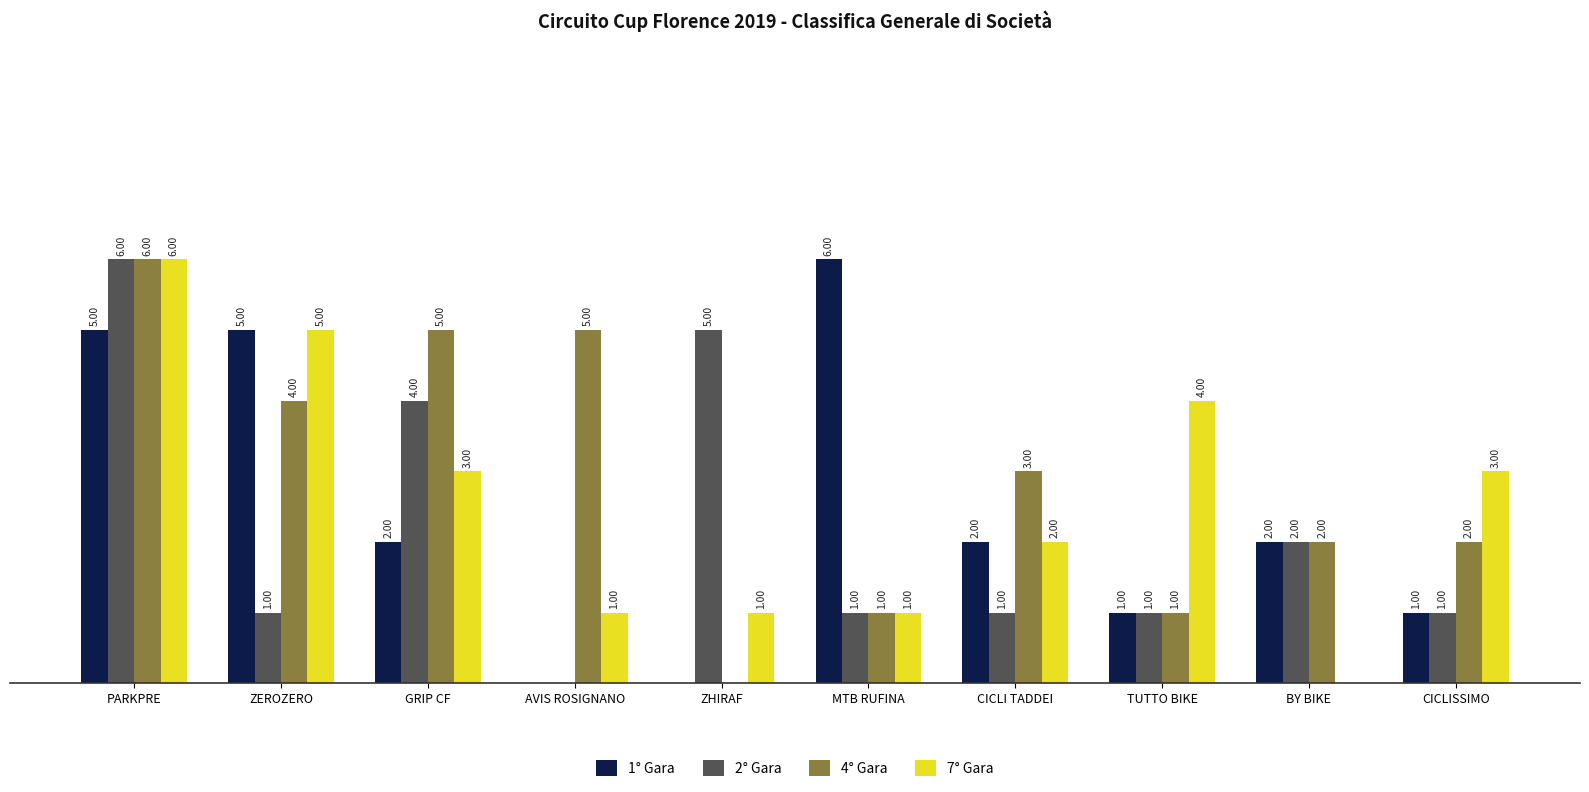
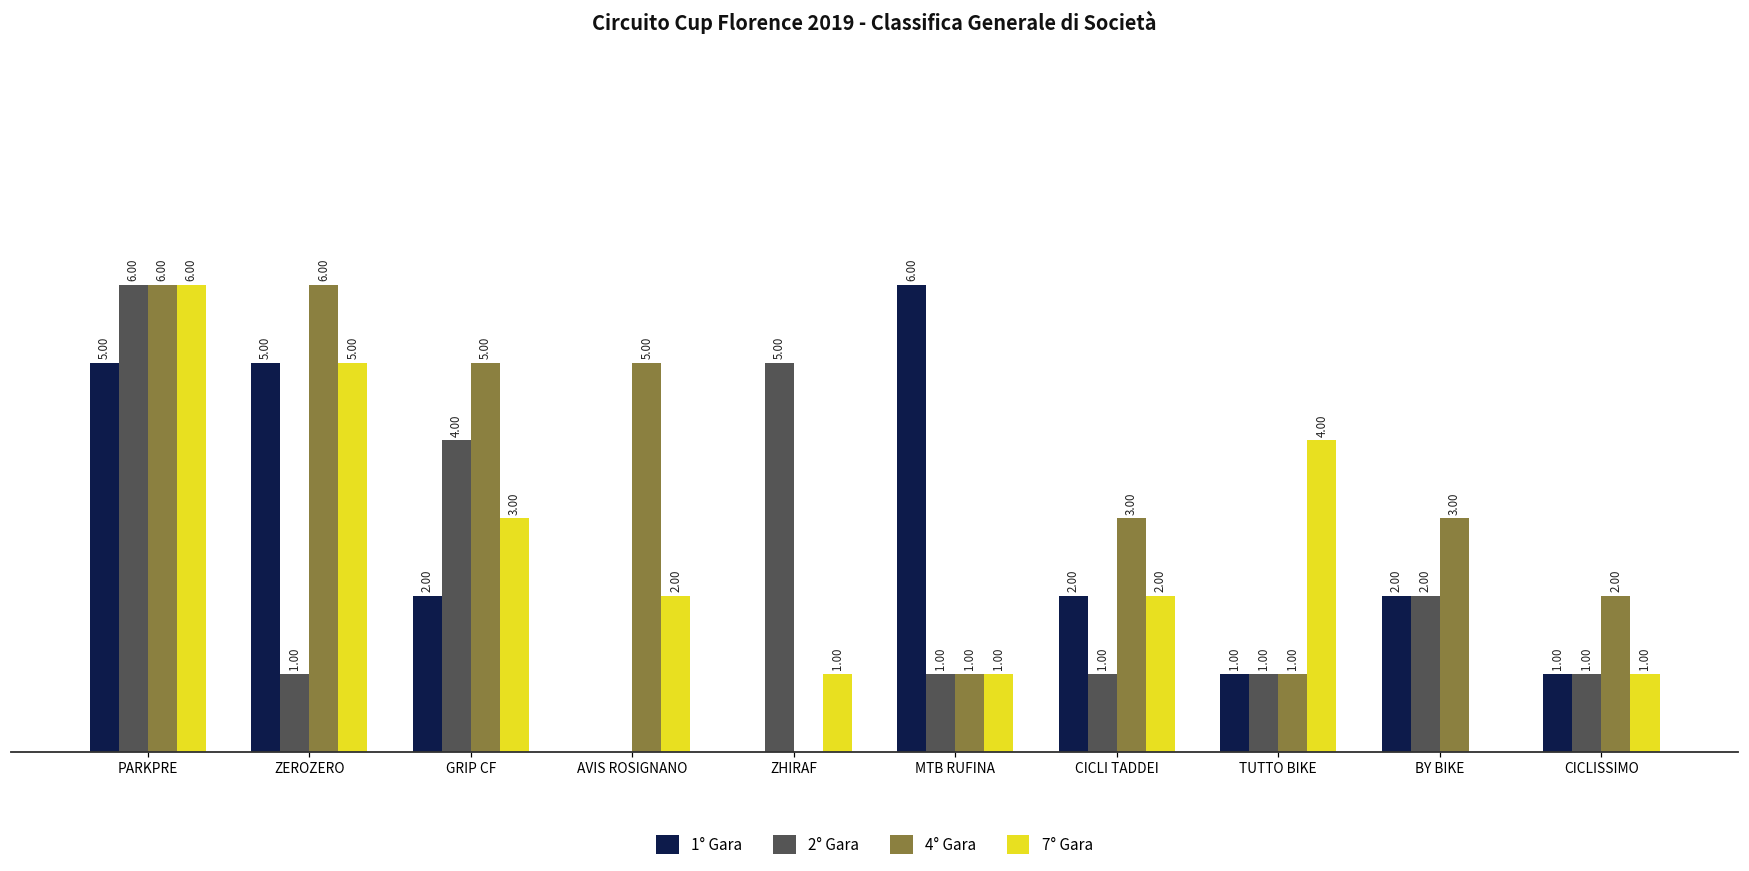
  {
    "1° Gara": {
      "PARKPRE": 5.00,
      "ZEROZERO": 5.00,
      "GRIP CF": 2.00,
      "MTB RUFINA": 6.00,
      "CICLI TADDEI": 2.00,
      "TUTTO BIKE": 1.00,
      "BY BIKE": 2.00,
      "CICLISSIMO": 1.00
    },
    "2° Gara": {
      "PARKPRE": 6.00,
      "ZEROZERO": 1.00,
      "GRIP CF": 4.00,
      "ZHIRAF": 5.00,
      "MTB RUFINA": 1.00,
      "CICLI TADDEI": 1.00,
      "TUTTO BIKE": 1.00,
      "BY BIKE": 2.00,
      "CICLISSIMO": 1.00
    },
    "4° Gara": {
      "PARKPRE": 6.00,
-     "ZEROZERO": 4.00,
+     "ZEROZERO": 6.00,
      "GRIP CF": 5.00,
      "AVIS ROSIGNANO": 5.00,
      "MTB RUFINA": 1.00,
      "CICLI TADDEI": 3.00,
      "TUTTO BIKE": 1.00,
-     "BY BIKE": 2.00,
+     "BY BIKE": 3.00,
      "CICLISSIMO": 2.00
    },
    "7° Gara": {
      "PARKPRE": 6.00,
      "ZEROZERO": 5.00,
      "GRIP CF": 3.00,
-     "AVIS ROSIGNANO": 1.00,
+     "AVIS ROSIGNANO": 2.00,
      "ZHIRAF": 1.00,
      "MTB RUFINA": 1.00,
      "CICLI TADDEI": 2.00,
      "TUTTO BIKE": 4.00,
-     "CICLISSIMO": 3.00
+     "CICLISSIMO": 1.00
    }
  }
